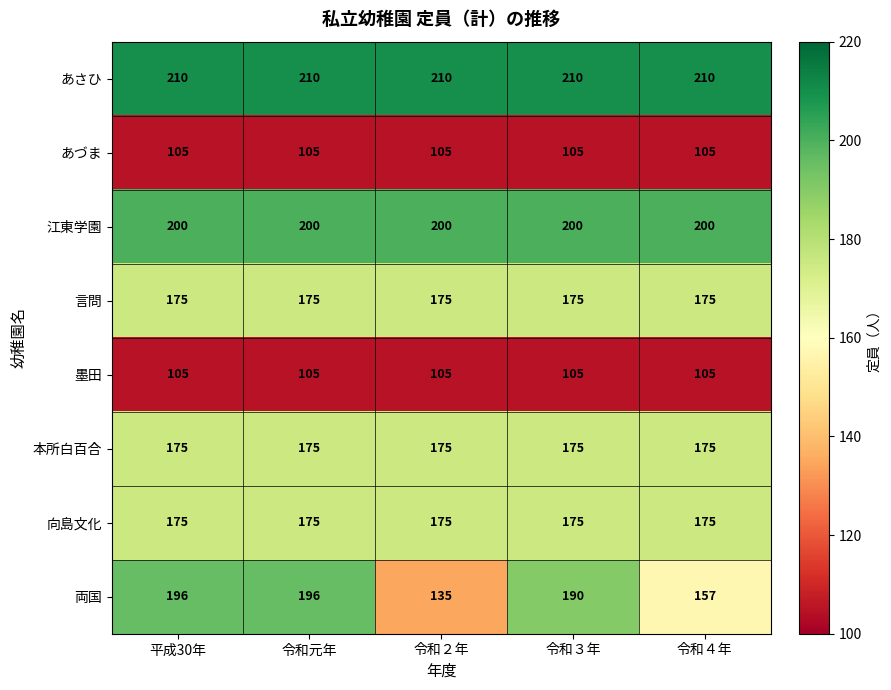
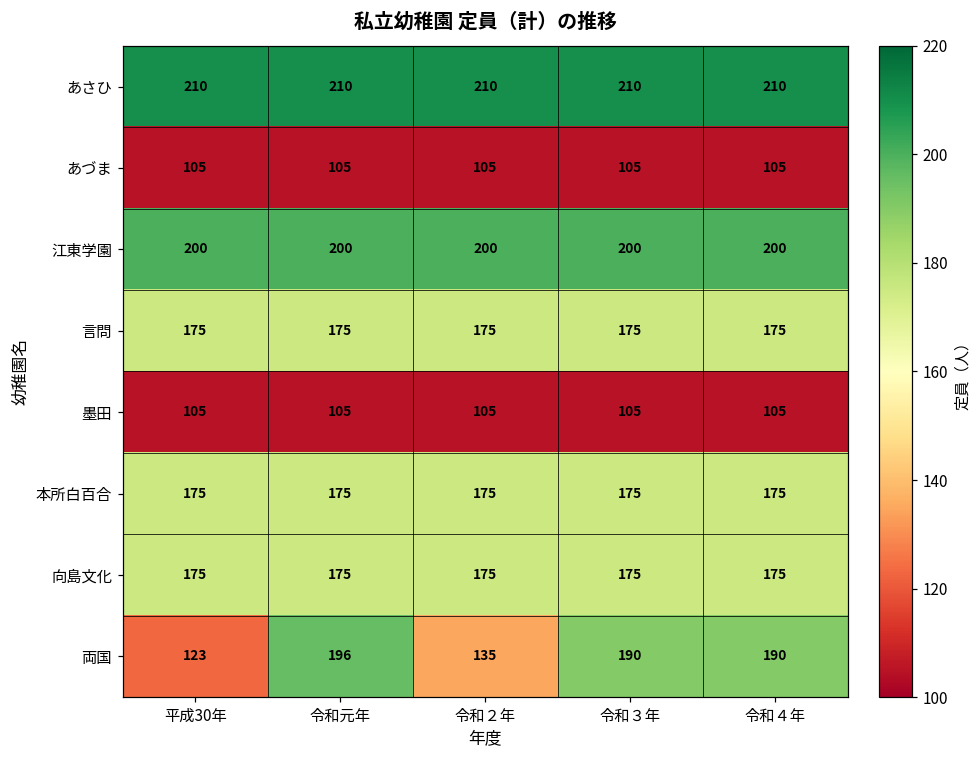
  {
    "あさひ": {
      "平成30年": 210,
      "令和元年": 210,
      "令和２年": 210,
      "令和３年": 210,
      "令和４年": 210
    },
    "あづま": {
      "平成30年": 105,
      "令和元年": 105,
      "令和２年": 105,
      "令和３年": 105,
      "令和４年": 105
    },
    "江東学園": {
      "平成30年": 200,
      "令和元年": 200,
      "令和２年": 200,
      "令和３年": 200,
      "令和４年": 200
    },
    "言問": {
      "平成30年": 175,
      "令和元年": 175,
      "令和２年": 175,
      "令和３年": 175,
      "令和４年": 175
    },
    "墨田": {
      "平成30年": 105,
      "令和元年": 105,
      "令和２年": 105,
      "令和３年": 105,
      "令和４年": 105
    },
    "本所白百合": {
      "平成30年": 175,
      "令和元年": 175,
      "令和２年": 175,
      "令和３年": 175,
      "令和４年": 175
    },
    "向島文化": {
      "平成30年": 175,
      "令和元年": 175,
      "令和２年": 175,
      "令和３年": 175,
      "令和４年": 175
    },
    "両国": {
-     "平成30年": 196,
+     "平成30年": 123,
      "令和元年": 196,
      "令和２年": 135,
      "令和３年": 190,
-     "令和４年": 157
+     "令和４年": 190
    }
  }
